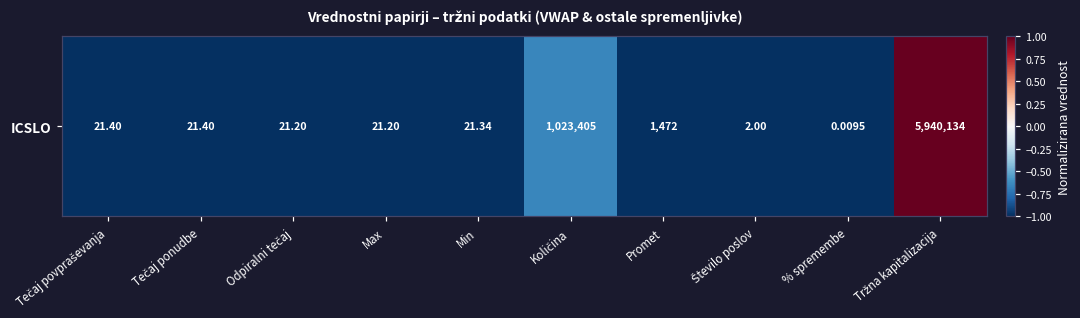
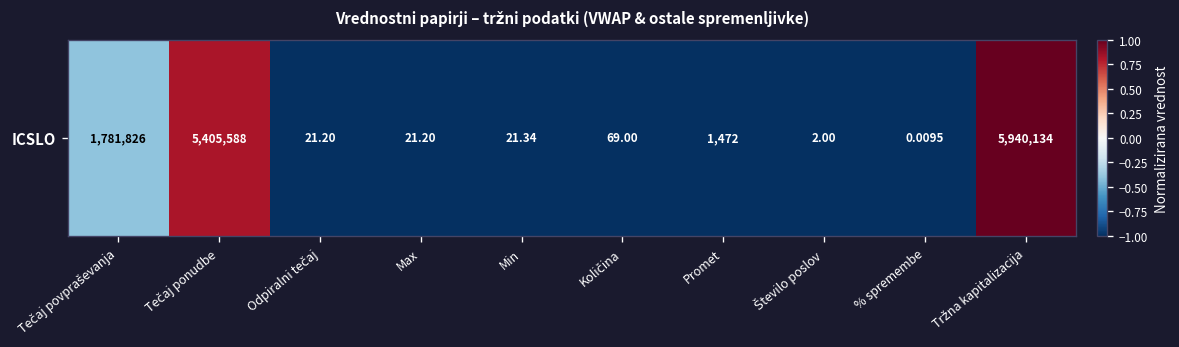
  {
    "ICSLO": {
-     "Tečaj povpraševanja": "21.40",
-     "Tečaj ponudbe": "21.40",
+     "Tečaj povpraševanja": "1,781,826",
+     "Tečaj ponudbe": "5,405,588",
      "Odpiralni tečaj": "21.20",
      "Max": "21.20",
      "Min": "21.34",
-     "Količina": "1,023,405",
+     "Količina": "69.00",
      "Promet": "1,472",
      "Število poslov": "2.00",
      "% spremembe": "0.0095",
      "Tržna kapitalizacija": "5,940,134"
    }
  }
